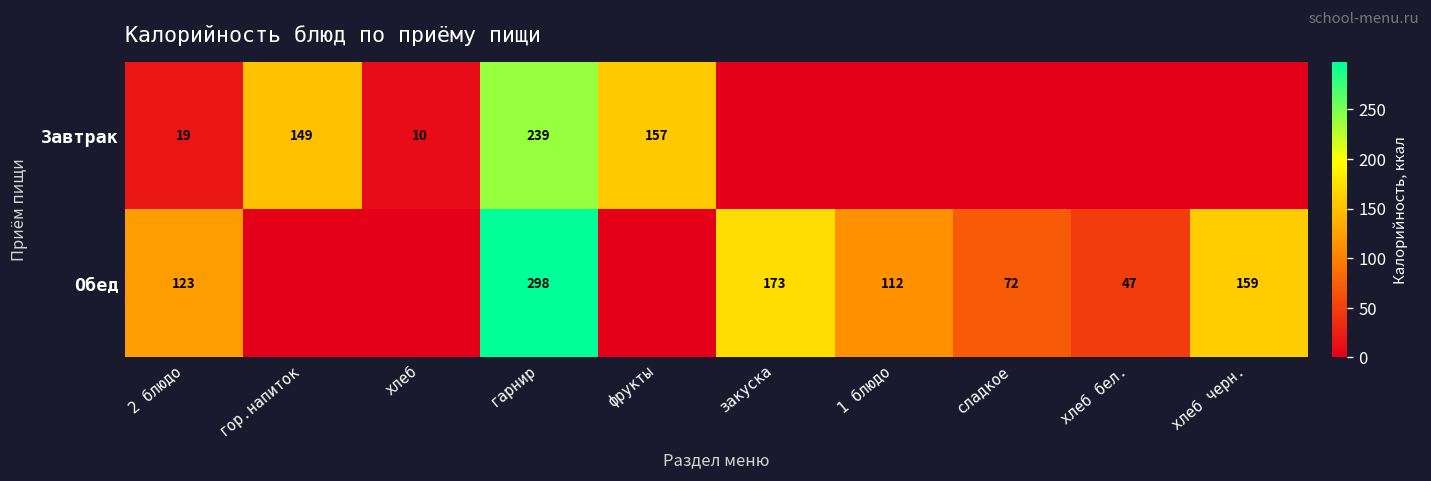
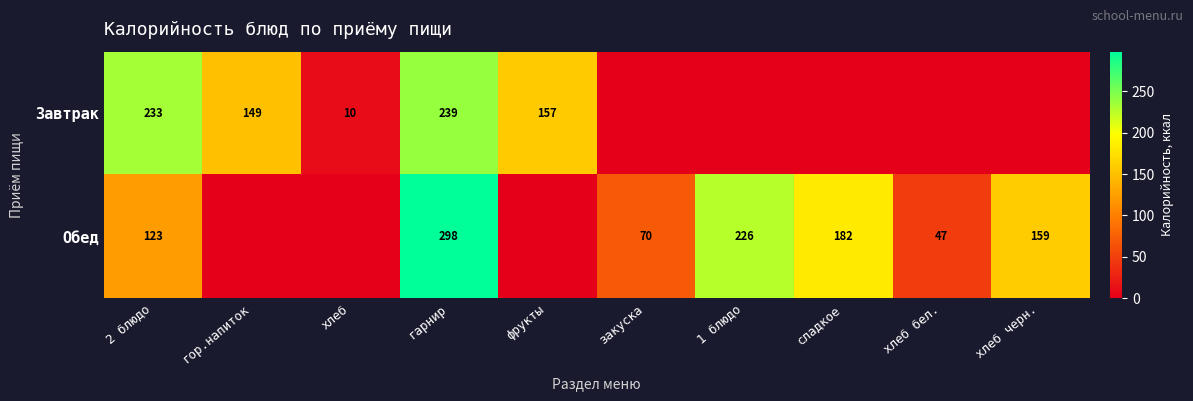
  {
    "Завтрак": {
-     "2 блюдо": 19,
+     "2 блюдо": 233,
      "гор.напиток": 149,
      "хлеб": 10,
      "гарнир": 239,
      "фрукты": 157
    },
    "Обед": {
      "2 блюдо": 123,
      "гарнир": 298,
-     "закуска": 173,
-     "1 блюдо": 112,
-     "сладкое": 72,
+     "закуска": 70,
+     "1 блюдо": 226,
+     "сладкое": 182,
      "хлеб бел.": 47,
      "хлеб черн.": 159
    }
  }
